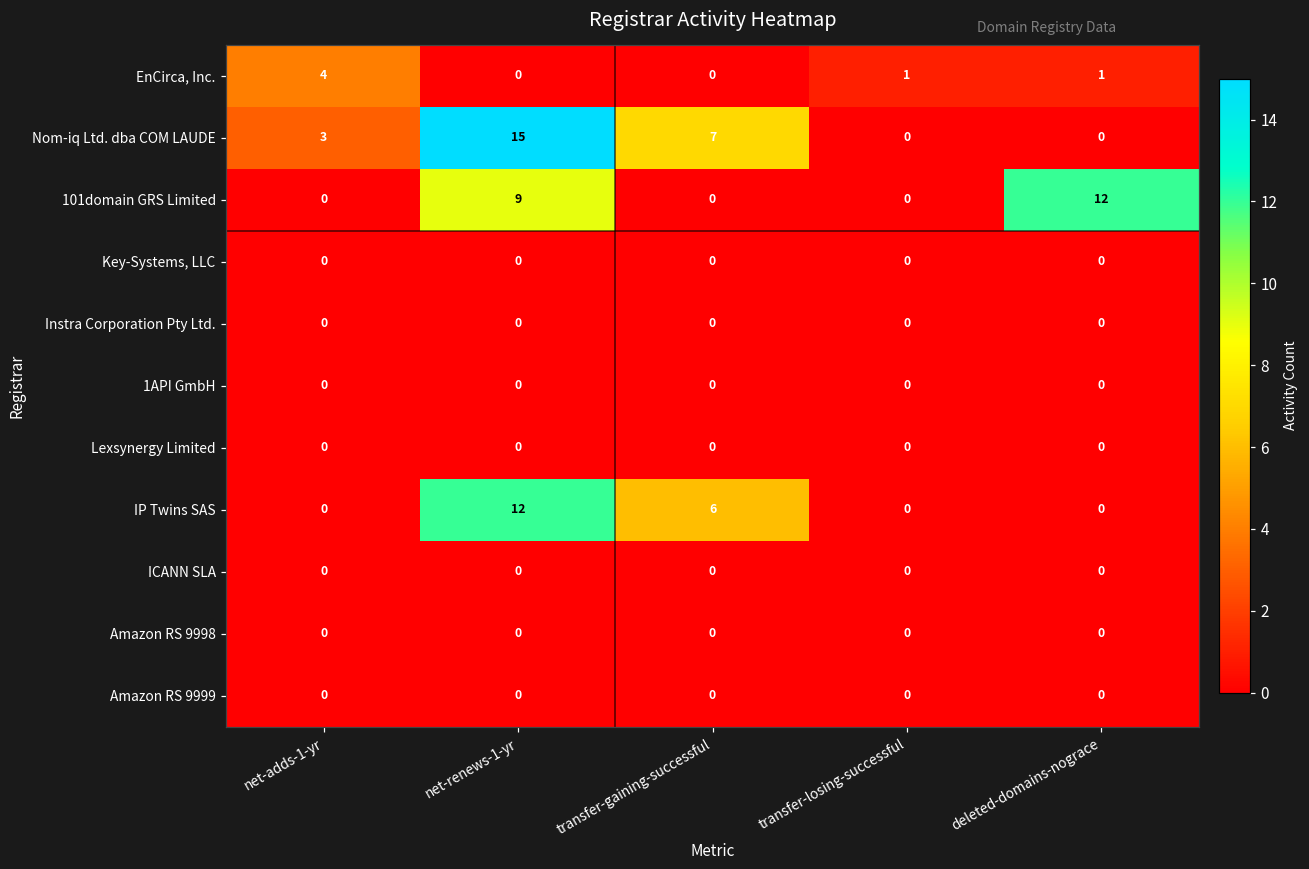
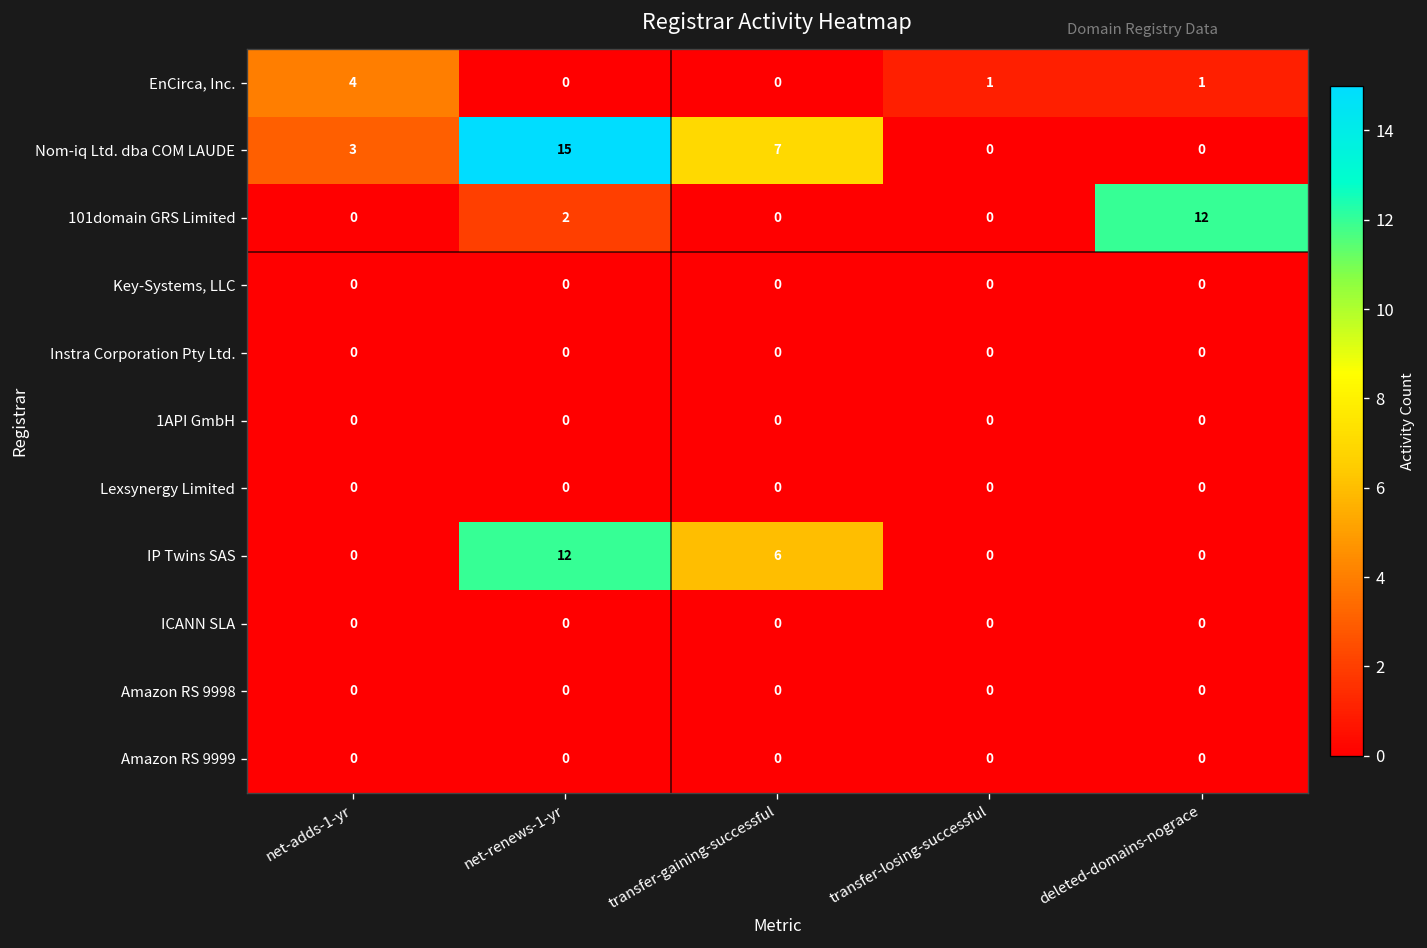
  {
    "EnCirca, Inc.": {
      "net-adds-1-yr": 4,
      "net-renews-1-yr": 0,
      "transfer-gaining-successful": 0,
      "transfer-losing-successful": 1,
      "deleted-domains-nograce": 1
    },
    "Nom-iq Ltd. dba COM LAUDE": {
      "net-adds-1-yr": 3,
      "net-renews-1-yr": 15,
      "transfer-gaining-successful": 7,
      "transfer-losing-successful": 0,
      "deleted-domains-nograce": 0
    },
    "101domain GRS Limited": {
      "net-adds-1-yr": 0,
-     "net-renews-1-yr": 9,
+     "net-renews-1-yr": 2,
      "transfer-gaining-successful": 0,
      "transfer-losing-successful": 0,
      "deleted-domains-nograce": 12
    },
    "Key-Systems, LLC": {
      "net-adds-1-yr": 0,
      "net-renews-1-yr": 0,
      "transfer-gaining-successful": 0,
      "transfer-losing-successful": 0,
      "deleted-domains-nograce": 0
    },
    "Instra Corporation Pty Ltd.": {
      "net-adds-1-yr": 0,
      "net-renews-1-yr": 0,
      "transfer-gaining-successful": 0,
      "transfer-losing-successful": 0,
      "deleted-domains-nograce": 0
    },
    "1API GmbH": {
      "net-adds-1-yr": 0,
      "net-renews-1-yr": 0,
      "transfer-gaining-successful": 0,
      "transfer-losing-successful": 0,
      "deleted-domains-nograce": 0
    },
    "Lexsynergy Limited": {
      "net-adds-1-yr": 0,
      "net-renews-1-yr": 0,
      "transfer-gaining-successful": 0,
      "transfer-losing-successful": 0,
      "deleted-domains-nograce": 0
    },
    "IP Twins SAS": {
      "net-adds-1-yr": 0,
      "net-renews-1-yr": 12,
      "transfer-gaining-successful": 6,
      "transfer-losing-successful": 0,
      "deleted-domains-nograce": 0
    },
    "ICANN SLA": {
      "net-adds-1-yr": 0,
      "net-renews-1-yr": 0,
      "transfer-gaining-successful": 0,
      "transfer-losing-successful": 0,
      "deleted-domains-nograce": 0
    },
    "Amazon RS 9998": {
      "net-adds-1-yr": 0,
      "net-renews-1-yr": 0,
      "transfer-gaining-successful": 0,
      "transfer-losing-successful": 0,
      "deleted-domains-nograce": 0
    },
    "Amazon RS 9999": {
      "net-adds-1-yr": 0,
      "net-renews-1-yr": 0,
      "transfer-gaining-successful": 0,
      "transfer-losing-successful": 0,
      "deleted-domains-nograce": 0
    }
  }
